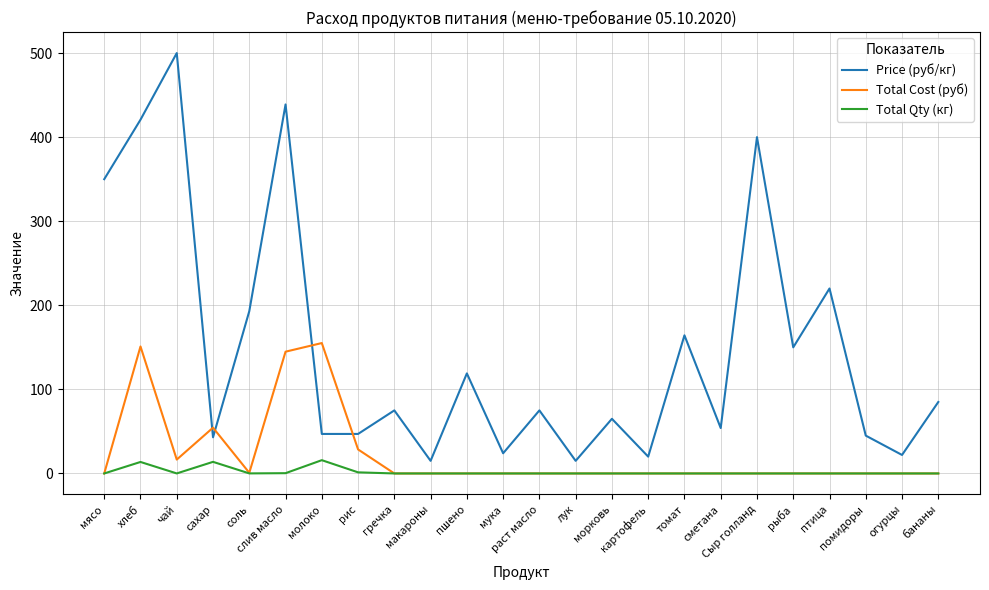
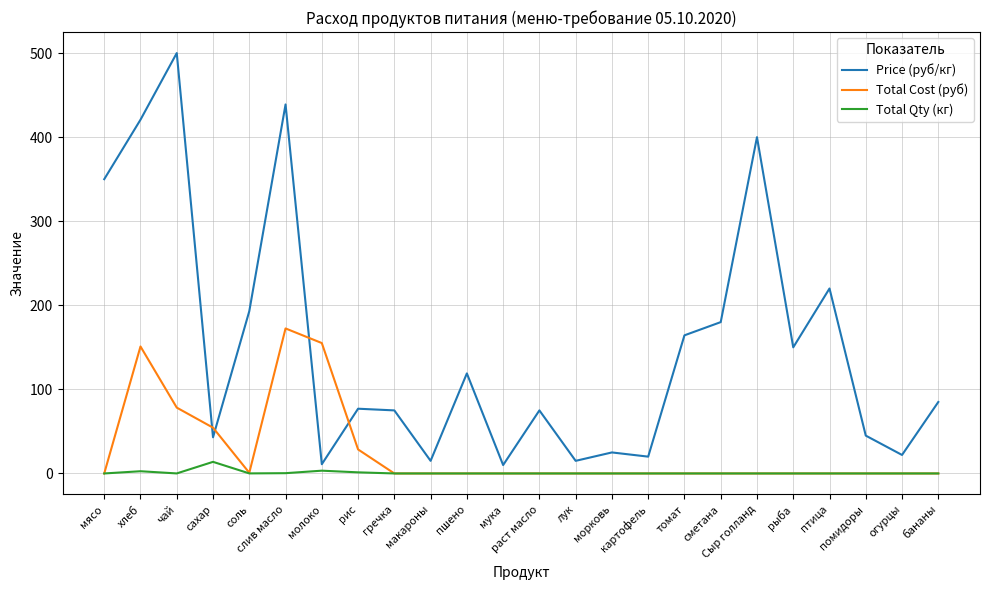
  {
    "Price (руб/кг)": {
      "мясо": 350,
      "хлеб": 420,
      "чай": 500,
      "сахар": 40,
      "соль": 190,
      "слив масло": 440,
-     "молоко": 50,
-     "рис": 50,
+     "молоко": 10,
+     "рис": 80,
      "гречка": 80,
      "макароны": 20,
      "пшено": 120,
-     "мука": 20,
+     "мука": 10,
      "раст масло": 80,
      "лук": 20,
-     "морковь": 70,
+     "морковь": 30,
      "картофель": 20,
      "томат": 160,
-     "сметана": 50,
+     "сметана": 180,
      "Сыр голланд": 400,
      "рыба": 150,
      "птица": 220,
      "помидоры": 50,
      "огурцы": 20,
      "бананы": 90
    },
    "Total Cost (руб)": {
      "хлеб": 150,
-     "чай": 20,
+     "чай": 80,
      "сахар": 50,
-     "слив масло": 140,
+     "слив масло": 170,
      "молоко": 160,
      "рис": 30
    },
    "Total Qty (кг)": {
-     "хлеб": 10,
+     "хлеб": 0,
      "чай": 0,
      "сахар": 10,
      "слив масло": 0,
-     "молоко": 20,
+     "молоко": 0,
      "рис": 0
    }
  }
